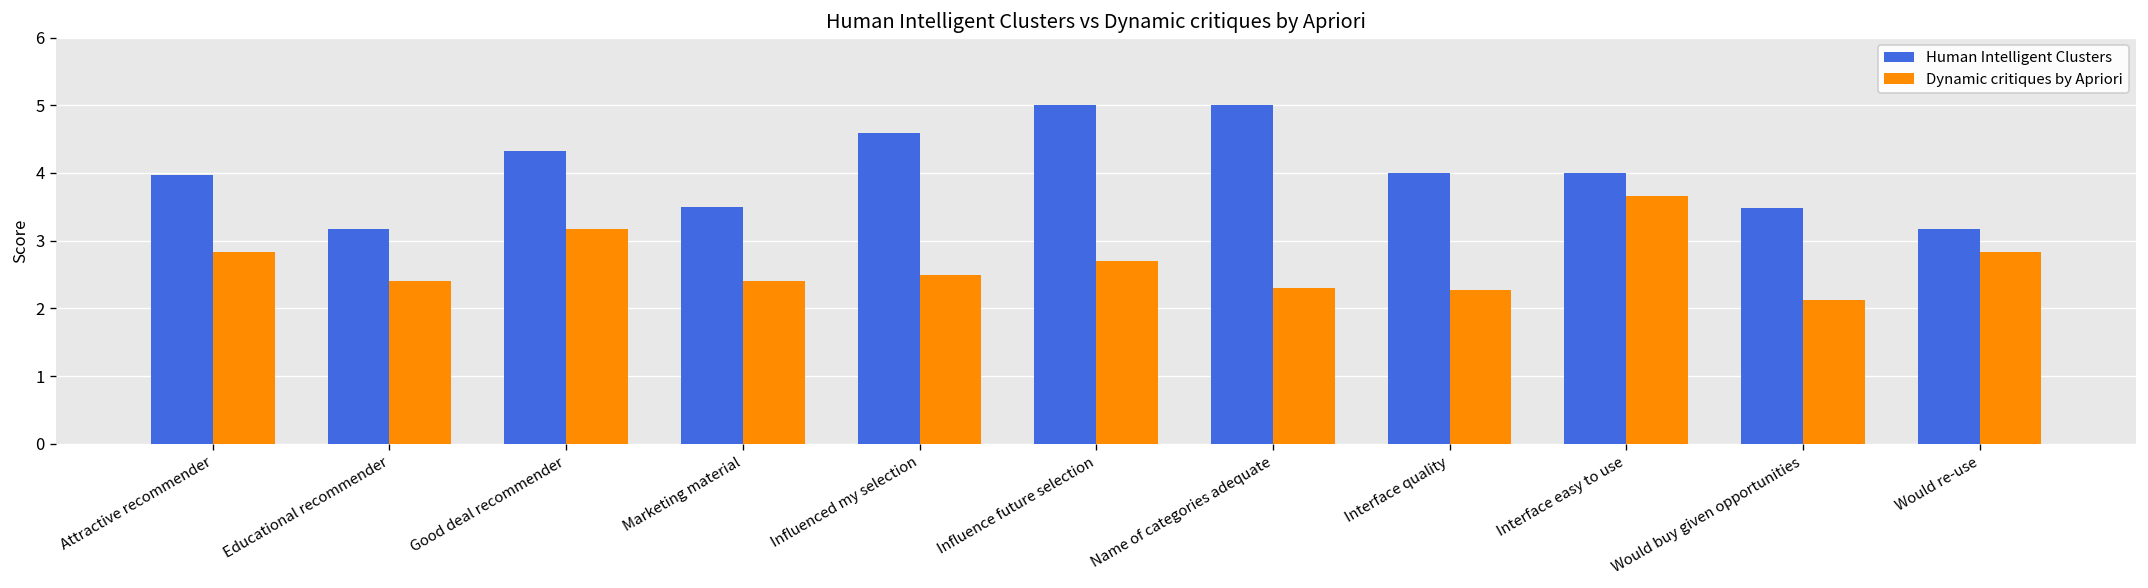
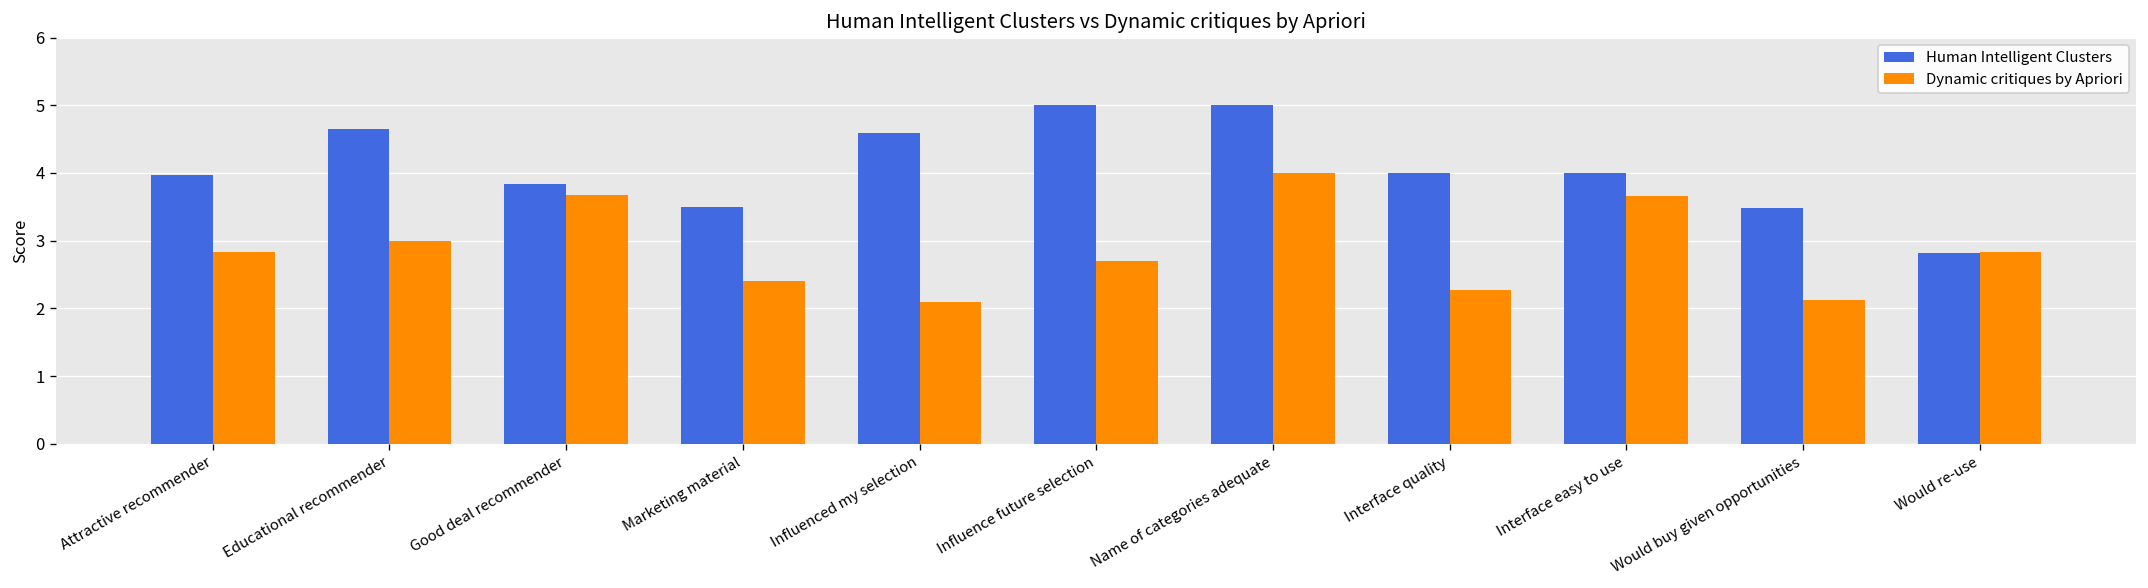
  {
    "Human Intelligent Clusters": {
      "Attractive recommender": 4.0,
-     "Educational recommender": 3.2,
-     "Good deal recommender": 4.3,
+     "Educational recommender": 4.6,
+     "Good deal recommender": 3.8,
      "Marketing material": 3.5,
      "Influenced my selection": 4.6,
      "Influence future selection": 5.0,
      "Name of categories adequate": 5.0,
      "Interface quality": 4.0,
      "Interface easy to use": 4.0,
      "Would buy given opportunities": 3.5,
-     "Would re-use": 3.2
+     "Would re-use": 2.8
    },
    "Dynamic critiques by Apriori": {
      "Attractive recommender": 2.8,
-     "Educational recommender": 2.4,
-     "Good deal recommender": 3.2,
+     "Educational recommender": 3.0,
+     "Good deal recommender": 3.7,
      "Marketing material": 2.4,
-     "Influenced my selection": 2.5,
+     "Influenced my selection": 2.1,
      "Influence future selection": 2.7,
-     "Name of categories adequate": 2.3,
+     "Name of categories adequate": 4.0,
      "Interface quality": 2.3,
      "Interface easy to use": 3.7,
      "Would buy given opportunities": 2.1,
      "Would re-use": 2.8
    }
  }
